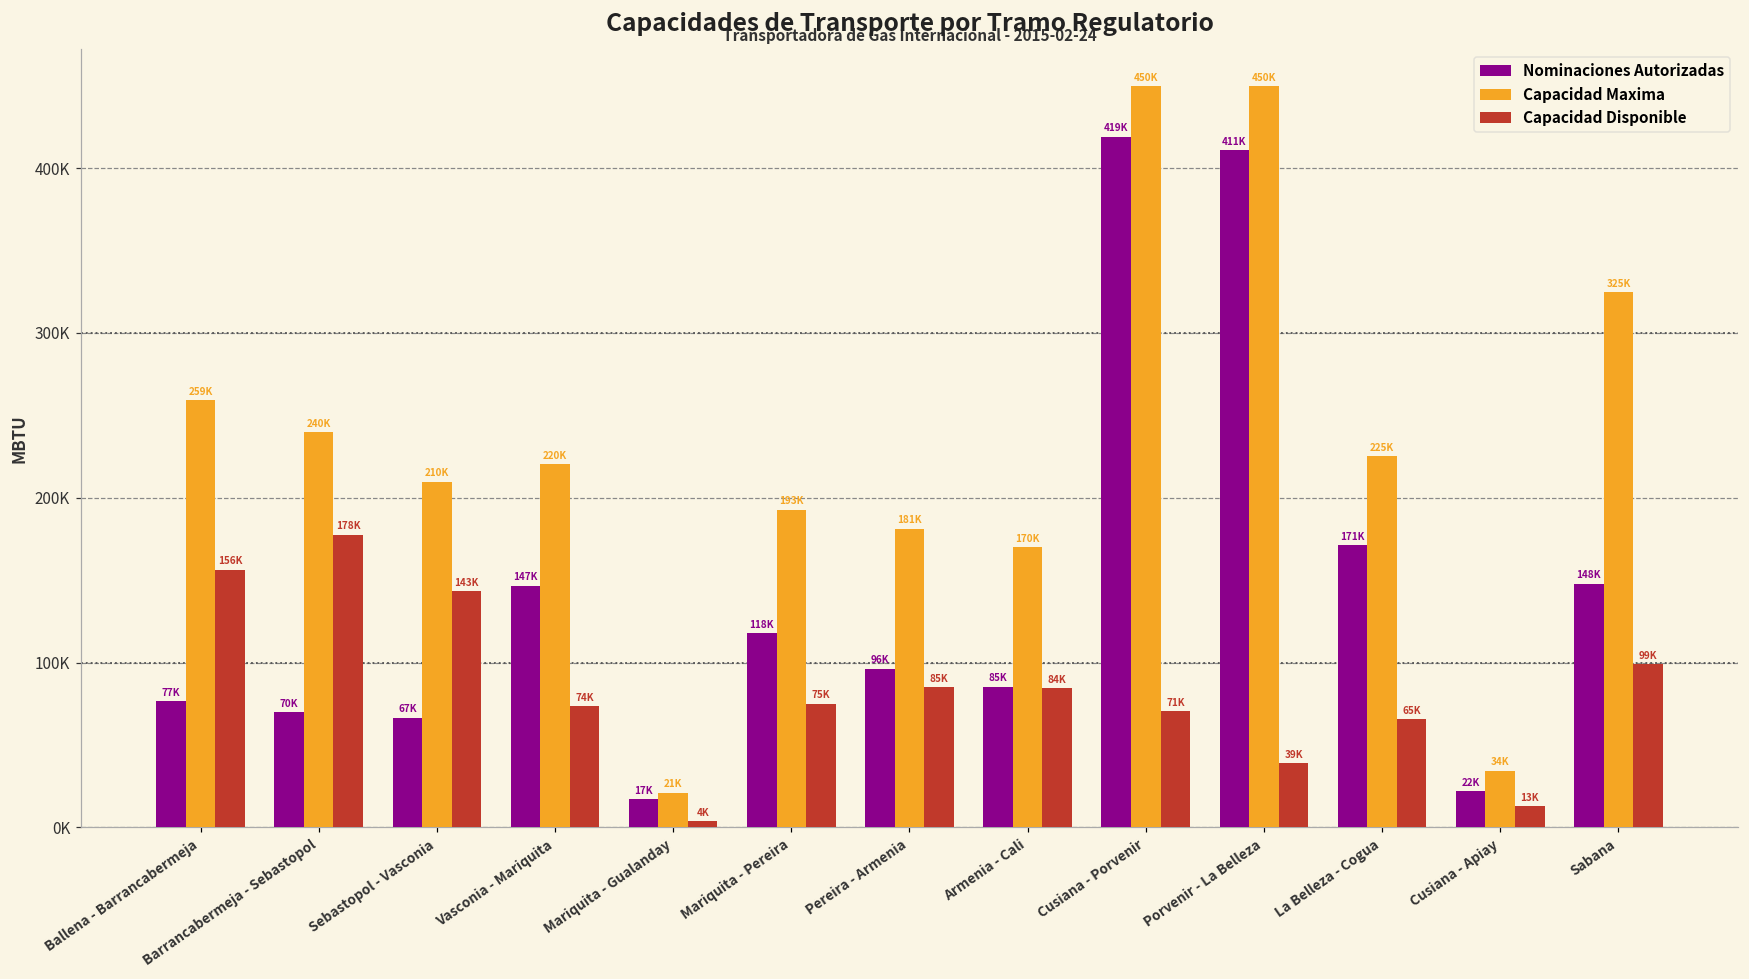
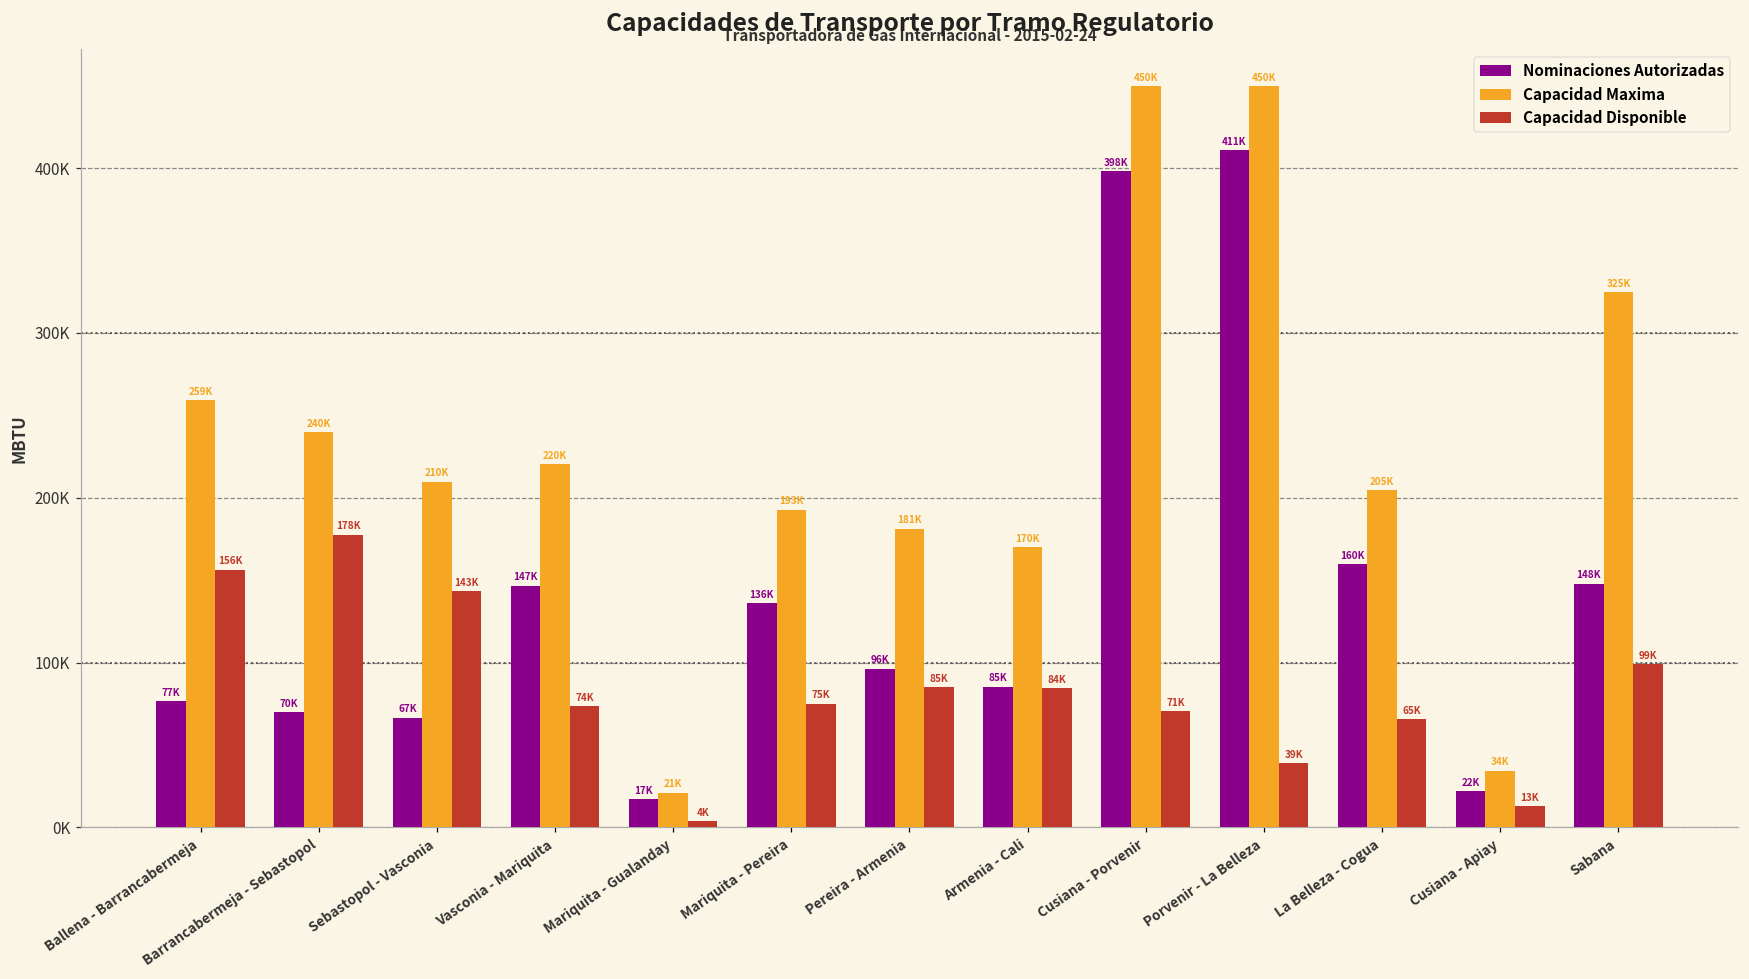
  {
    "Nominaciones Autorizadas": {
      "Ballena - Barrancabermeja": "77K",
      "Barrancabermeja - Sebastopol": "70K",
      "Sebastopol - Vasconia": "67K",
      "Vasconia - Mariquita": "147K",
      "Mariquita - Gualanday": "17K",
-     "Mariquita - Pereira": "118K",
+     "Mariquita - Pereira": "136K",
      "Pereira - Armenia": "96K",
      "Armenia - Cali": "85K",
-     "Cusiana - Porvenir": "419K",
+     "Cusiana - Porvenir": "398K",
      "Porvenir - La Belleza": "411K",
-     "La Belleza - Cogua": "171K",
+     "La Belleza - Cogua": "160K",
      "Cusiana - Apiay": "22K",
      "Sabana": "148K"
    },
    "Capacidad Maxima": {
      "Ballena - Barrancabermeja": "259K",
      "Barrancabermeja - Sebastopol": "240K",
      "Sebastopol - Vasconia": "210K",
      "Vasconia - Mariquita": "220K",
      "Mariquita - Gualanday": "21K",
      "Mariquita - Pereira": "193K",
      "Pereira - Armenia": "181K",
      "Armenia - Cali": "170K",
      "Cusiana - Porvenir": "450K",
      "Porvenir - La Belleza": "450K",
-     "La Belleza - Cogua": "225K",
+     "La Belleza - Cogua": "205K",
      "Cusiana - Apiay": "34K",
      "Sabana": "325K"
    },
    "Capacidad Disponible": {
      "Ballena - Barrancabermeja": "156K",
      "Barrancabermeja - Sebastopol": "178K",
      "Sebastopol - Vasconia": "143K",
      "Vasconia - Mariquita": "74K",
      "Mariquita - Gualanday": "4K",
      "Mariquita - Pereira": "75K",
      "Pereira - Armenia": "85K",
      "Armenia - Cali": "84K",
      "Cusiana - Porvenir": "71K",
      "Porvenir - La Belleza": "39K",
      "La Belleza - Cogua": "65K",
      "Cusiana - Apiay": "13K",
      "Sabana": "99K"
    }
  }
